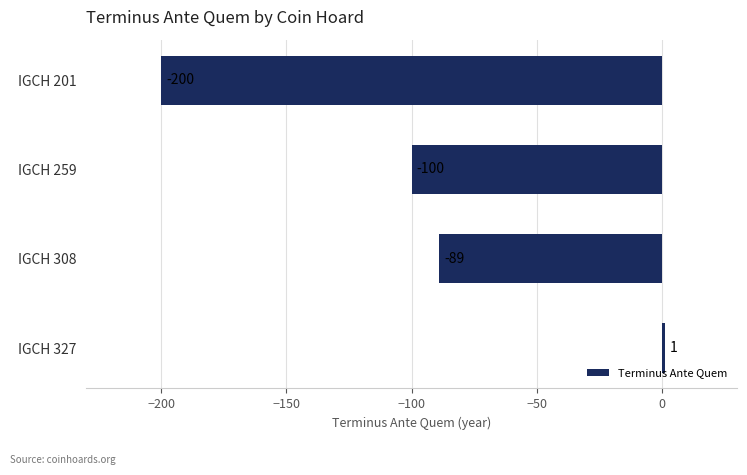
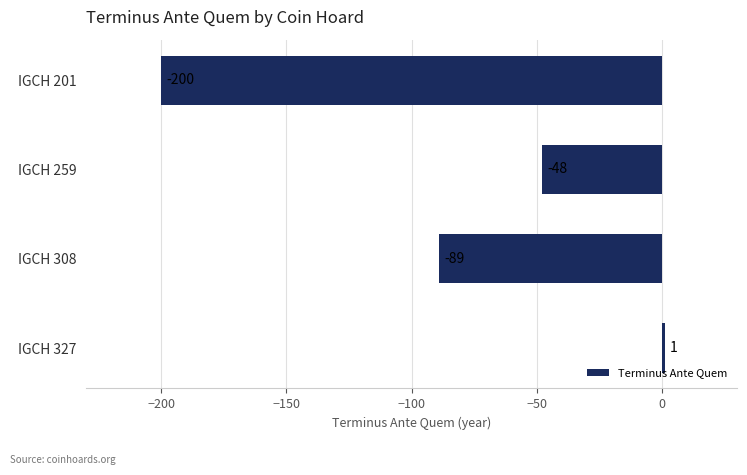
  {
    "IGCH 201": -200,
-   "IGCH 259": -100,
+   "IGCH 259": -48,
    "IGCH 308": -89,
    "IGCH 327": 1
  }
